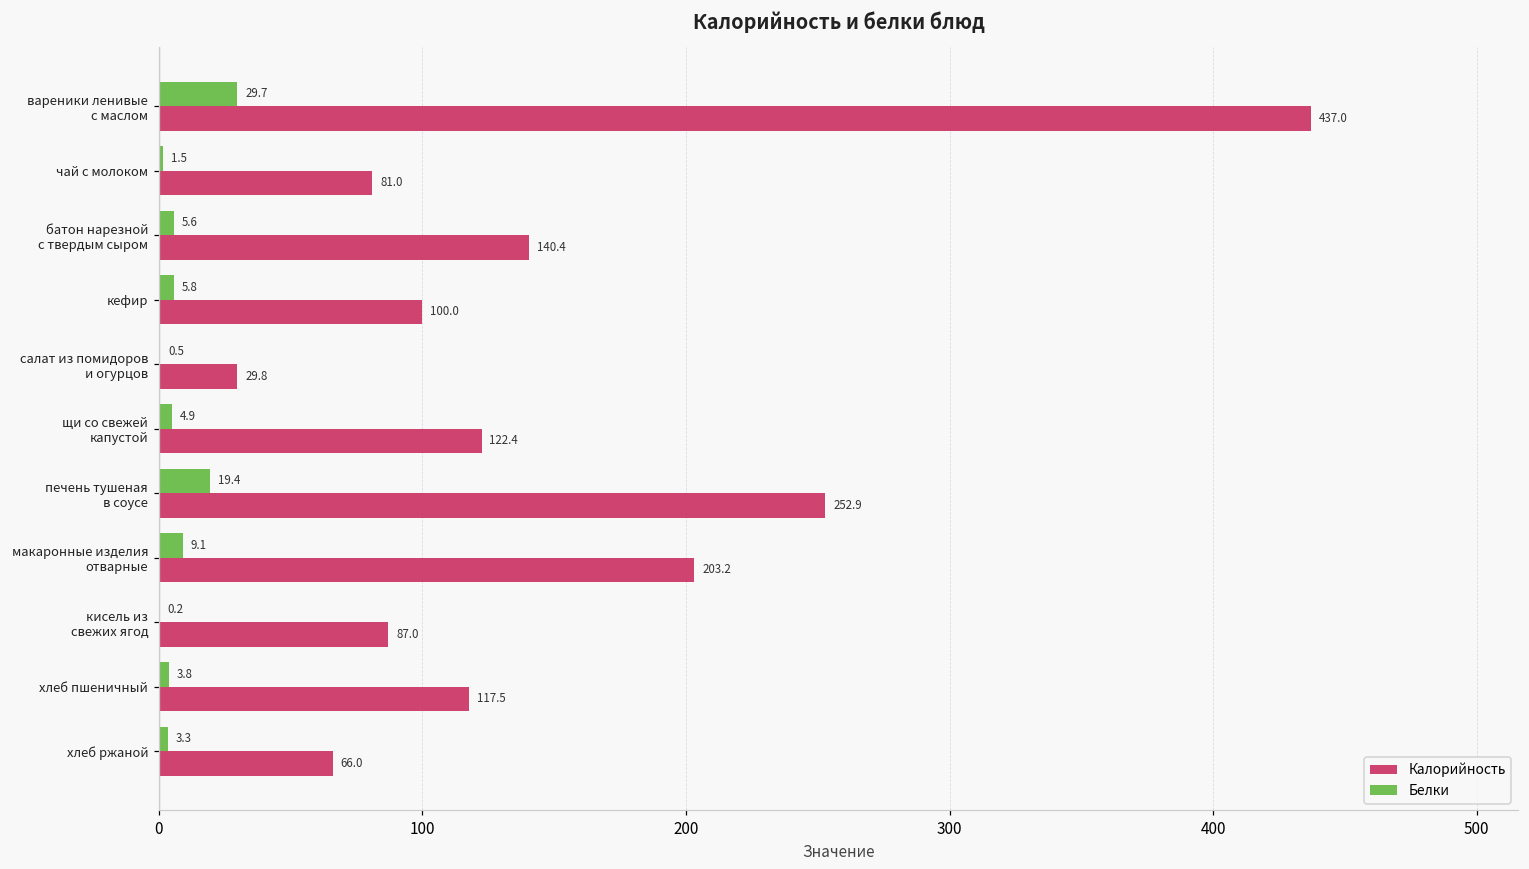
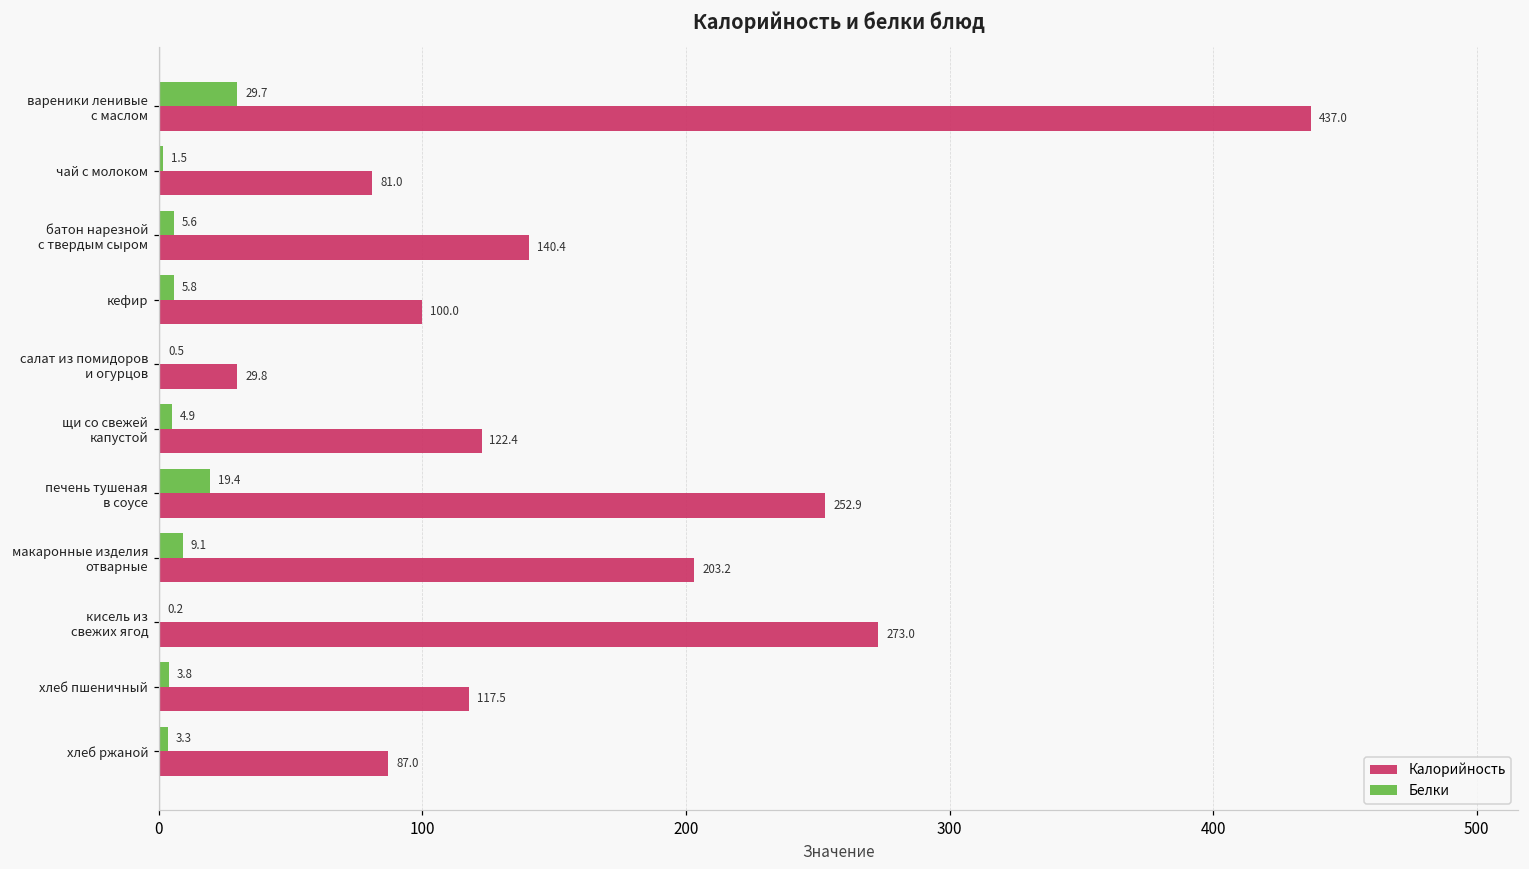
  {
    "Калорийность": {
      "вареники ленивые с маслом": 437.0,
      "чай с молоком": 81.0,
      "батон нарезной с твердым сыром": 140.4,
      "кефир": 100.0,
      "салат из помидоров и огурцов": 29.8,
      "щи со свежей капустой": 122.4,
      "печень тушеная в соусе": 252.9,
      "макаронные изделия отварные": 203.2,
-     "кисель из свежих ягод": 87.0,
+     "кисель из свежих ягод": 273.0,
      "хлеб пшеничный": 117.5,
-     "хлеб ржаной": 66.0
+     "хлеб ржаной": 87.0
    },
    "Белки": {
      "вареники ленивые с маслом": 29.7,
      "чай с молоком": 1.5,
      "батон нарезной с твердым сыром": 5.6,
      "кефир": 5.8,
      "салат из помидоров и огурцов": 0.5,
      "щи со свежей капустой": 4.9,
      "печень тушеная в соусе": 19.4,
      "макаронные изделия отварные": 9.1,
      "кисель из свежих ягод": 0.2,
      "хлеб пшеничный": 3.8,
      "хлеб ржаной": 3.3
    }
  }
